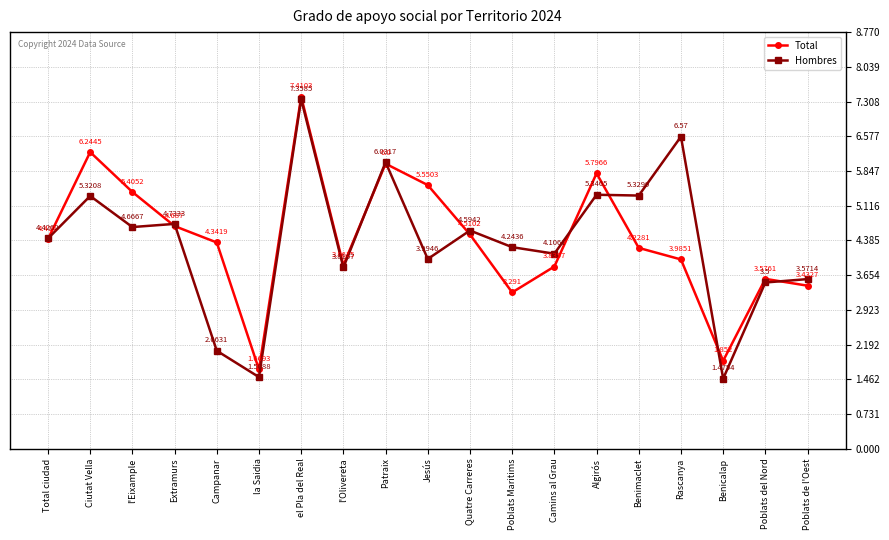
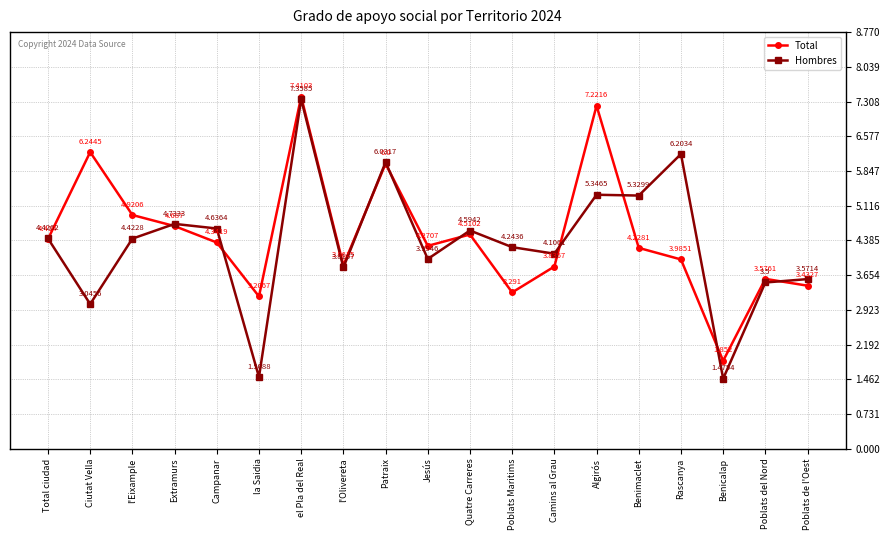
  {
    "Total": {
      "Ciutat Vella": 6.2445,
-     "l'Eixample": 5.4052,
-     "la Saidia": 1.6693,
-     "Jesús": 5.5503,
+     "l'Eixample": 4.9206,
+     "la Saidia": 3.2067,
+     "Jesús": 4.2707,
      "Poblats Maritims": 3.291,
-     "Algirós": 5.7966,
+     "Algirós": 7.2216,
      "Benimaclet": 4.2281,
      "Rascanya": 3.9851,
      "Benicalap": 1.852
    },
    "Hombres": {
-     "Ciutat Vella": 5.3208,
-     "l'Eixample": 4.6667,
-     "Campanar": 2.0631,
+     "Ciutat Vella": 3.0456,
+     "l'Eixample": 4.4228,
+     "Campanar": 4.6364,
      "la Saidia": 1.5088,
      "Poblats Maritims": 4.2436,
      "Camins al Grau": 4.1061,
      "Algirós": 5.3465,
      "Benimaclet": 5.3299,
-     "Rascanya": 6.57,
+     "Rascanya": 6.2034,
      "Benicalap": 1.4754
    }
  }
